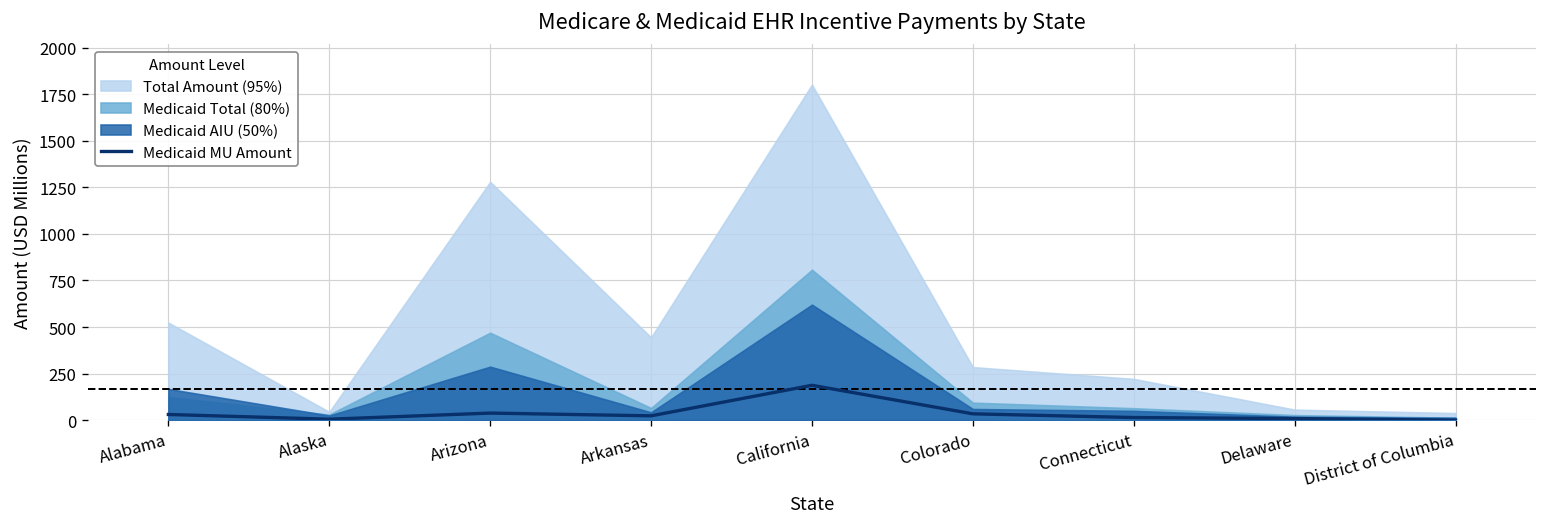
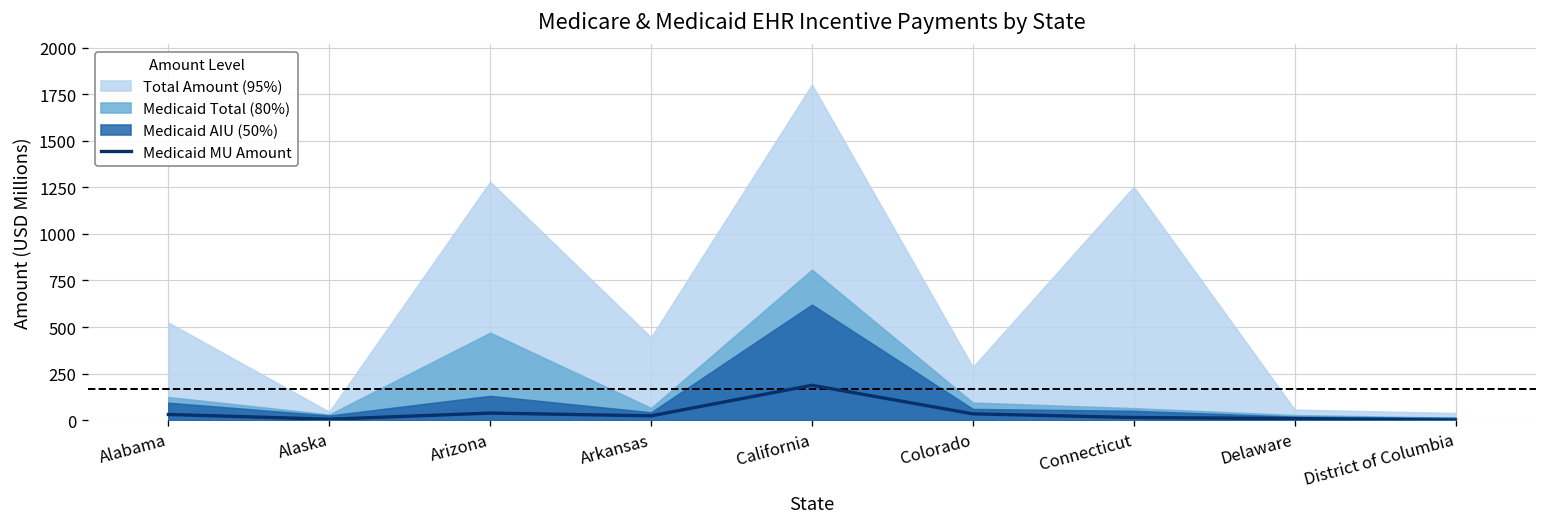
  {
    "Medicaid MU Amount": {
      "Alabama": 30,
      "Alaska": 10,
      "Arizona": 40,
      "Arkansas": 20,
      "California": 190,
      "Colorado": 30,
      "Connecticut": 10
    },
    "Total Amount (95%)": {
      "Alabama": 520,
      "Arizona": 1280,
      "Arkansas": 440,
      "California": 1800,
      "Colorado": 280,
-     "Connecticut": 220,
+     "Connecticut": 1250,
      "Delaware": 60,
      "District of Columbia": 40
    },
    "Medicaid Total (80%)": {
      "Alabama": 120,
      "Arizona": 470,
      "Arkansas": 70,
      "California": 810,
      "Colorado": 90
    },
    "Medicaid AIU (50%)": {
-     "Alabama": 170,
-     "Arizona": 290,
+     "Alabama": 90,
+     "Arizona": 130,
      "Arkansas": 40,
      "California": 620,
      "Colorado": 60
    }
  }
